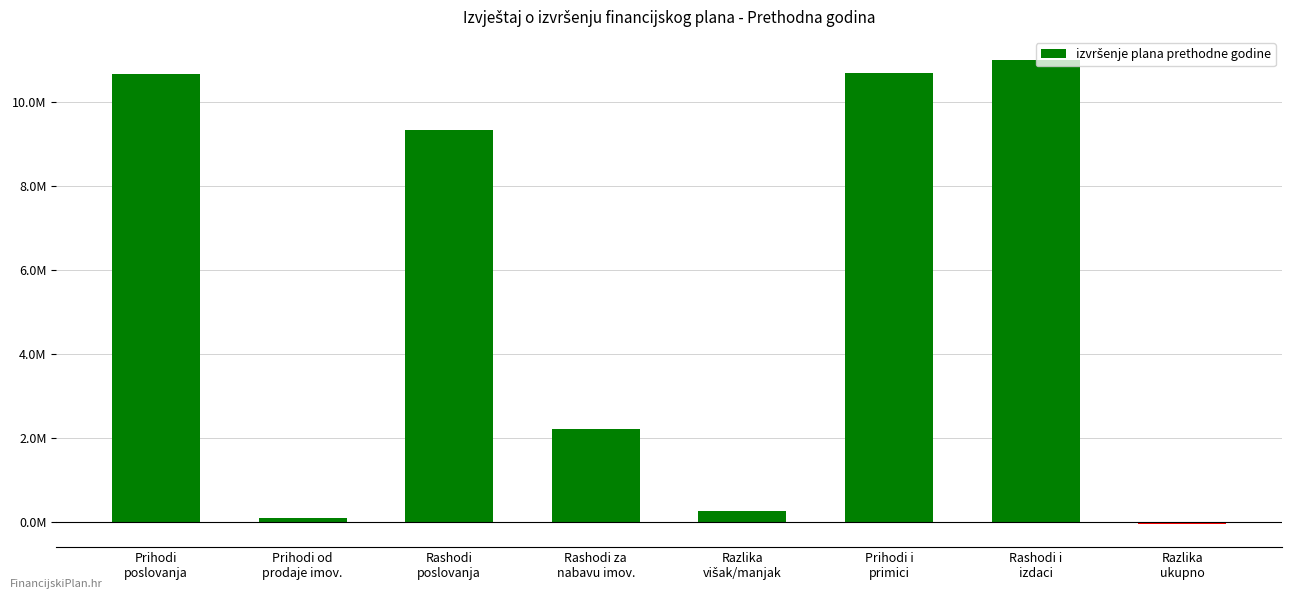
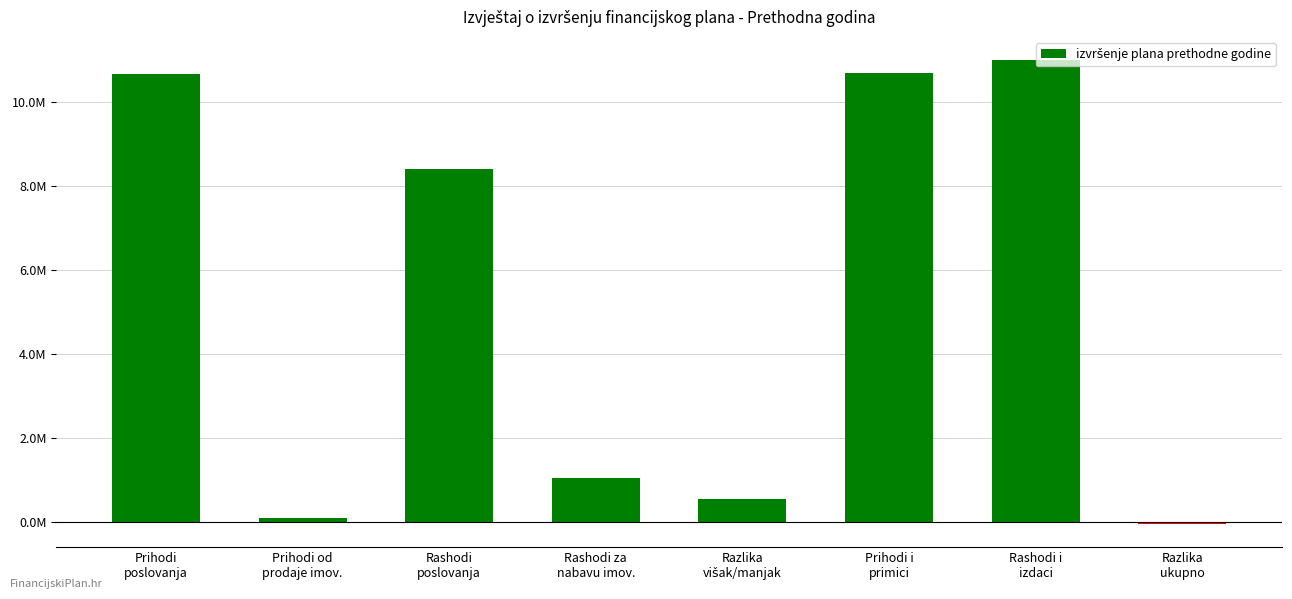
  {
    "Prihodi poslovanja": 10700000,
    "Prihodi od prodaje imov.": 100000,
-   "Rashodi poslovanja": 9300000,
-   "Rashodi za nabavu imov.": 2200000,
-   "Razlika višak/manjak": 300000,
+   "Rashodi poslovanja": 8400000,
+   "Rashodi za nabavu imov.": 1100000,
+   "Razlika višak/manjak": 600000,
    "Prihodi i primici": 10700000,
    "Rashodi i izdaci": 11000000
  }
